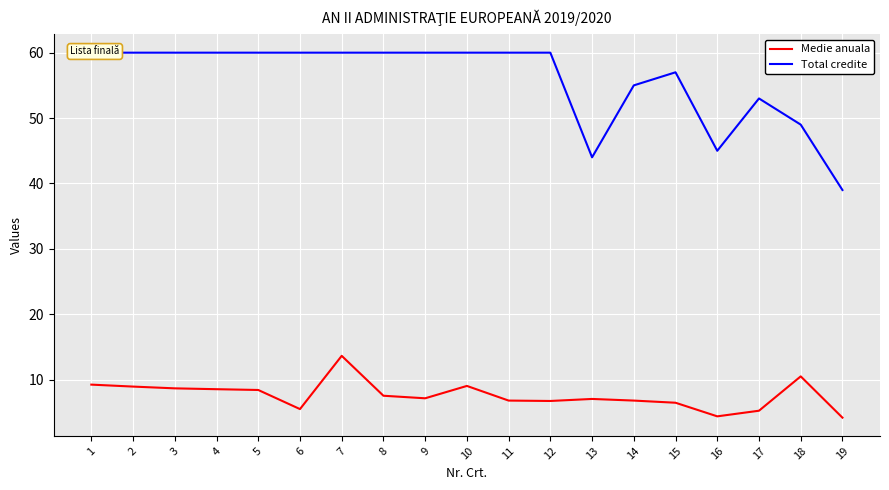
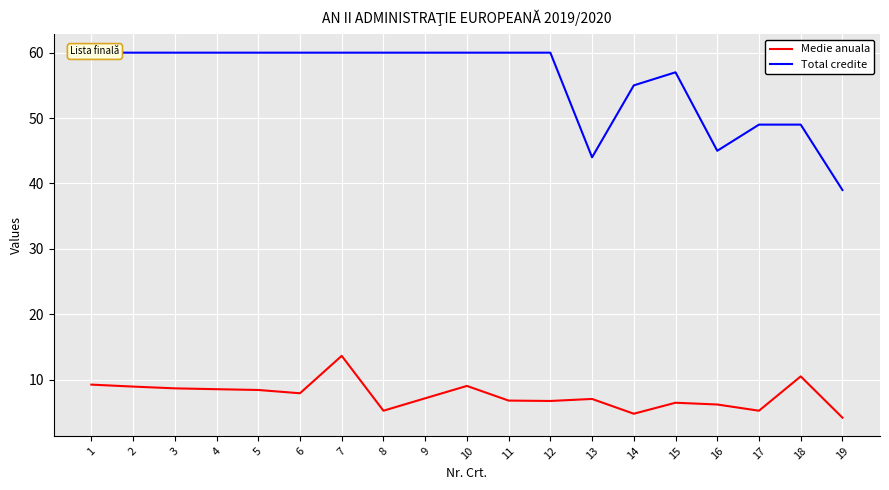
  {
    "Medie anuala": {
      "1": 9,
      "2": 9,
      "3": 9,
      "4": 9,
      "5": 8,
-     "6": 6,
+     "6": 8,
      "7": 14,
-     "8": 8,
+     "8": 5,
      "9": 7,
      "10": 9,
      "11": 7,
      "12": 7,
      "13": 7,
-     "14": 7,
+     "14": 5,
      "15": 6,
-     "16": 4,
+     "16": 6,
      "17": 5,
      "18": 11,
      "19": 4
    },
    "Total credite": {
      "2": 60,
      "3": 60,
      "4": 60,
      "5": 60,
      "6": 60,
      "7": 60,
      "8": 60,
      "9": 60,
      "10": 60,
      "11": 60,
      "12": 60,
      "13": 44,
      "14": 55,
      "15": 57,
      "16": 45,
-     "17": 53,
+     "17": 49,
      "18": 49,
      "19": 39
    }
  }
